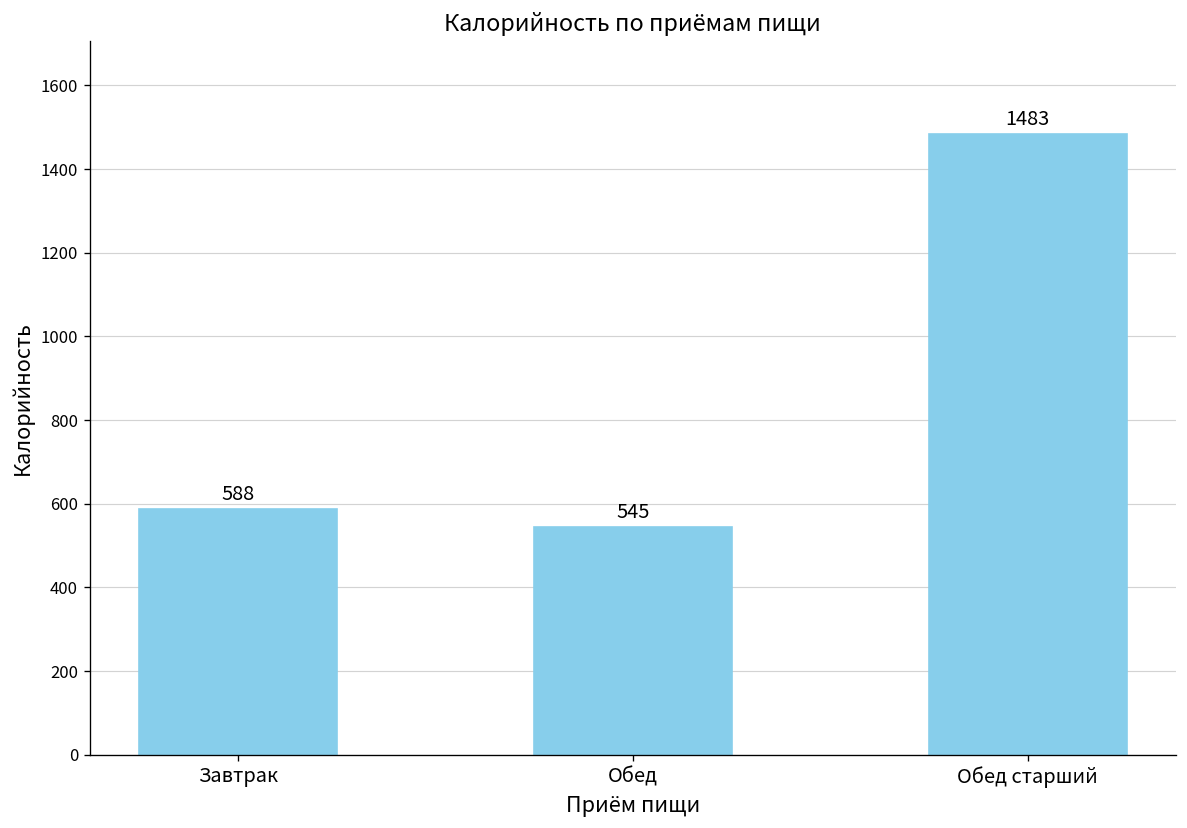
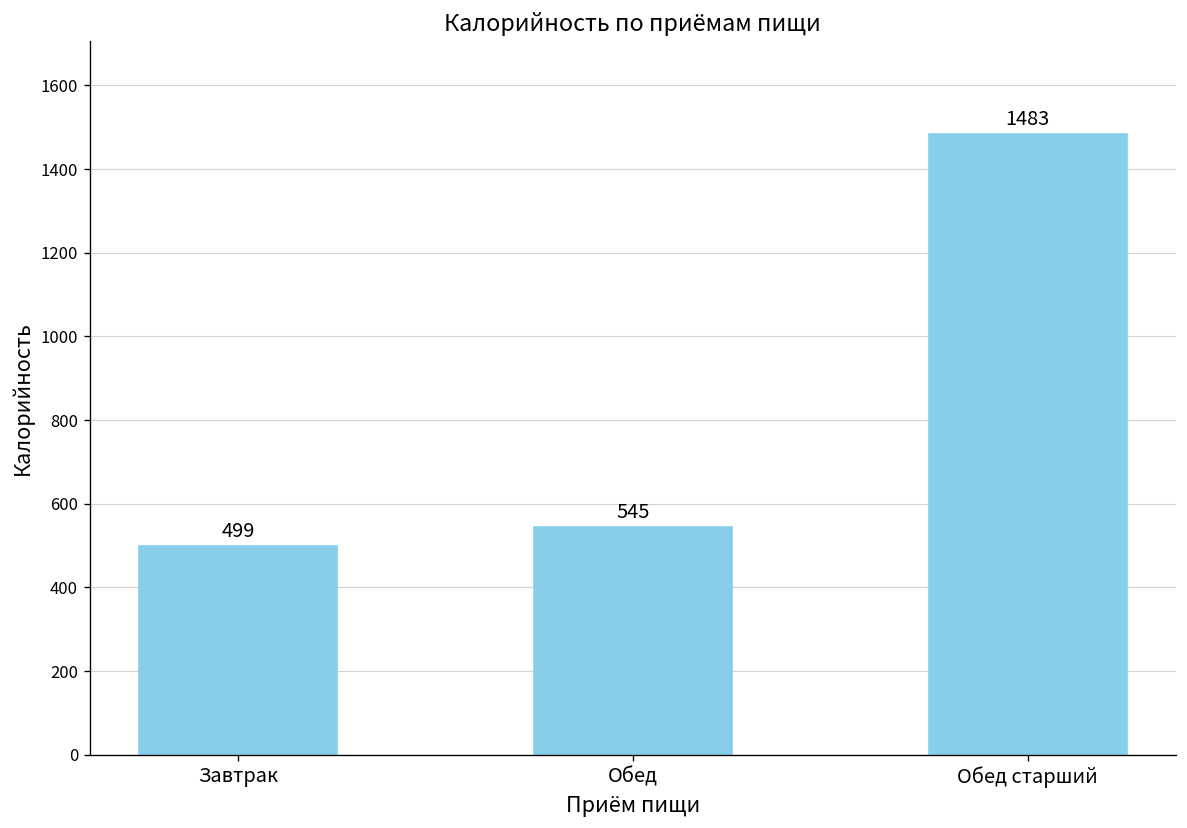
  {
-   "Завтрак": 588,
+   "Завтрак": 499,
    "Обед": 545,
    "Обед старший": 1483
  }
